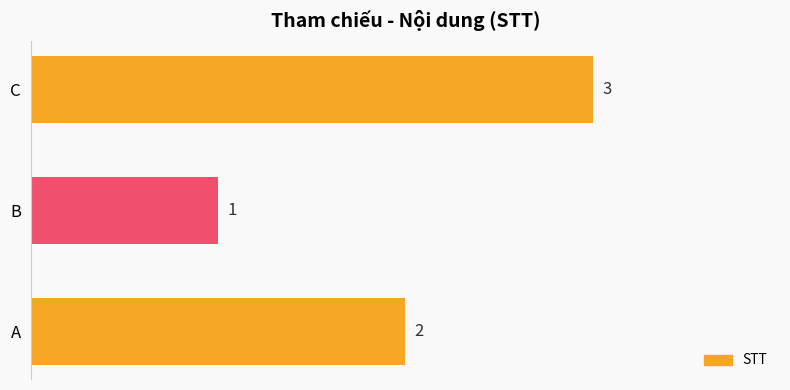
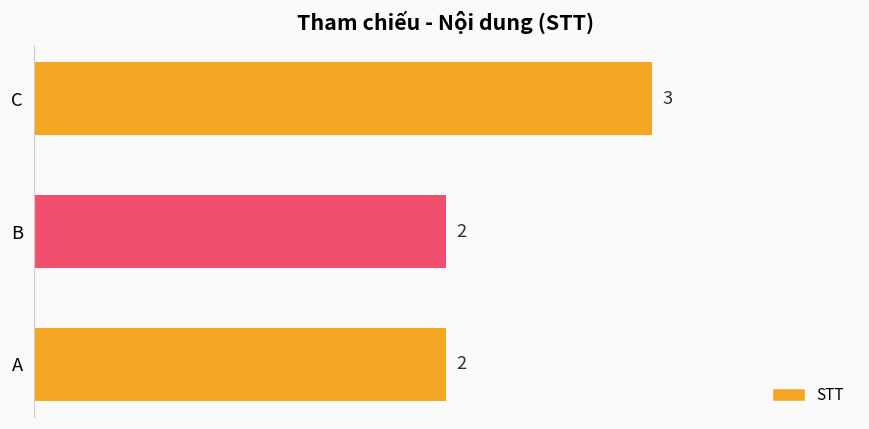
  {
    "C": 3,
-   "B": 1,
+   "B": 2,
    "A": 2
  }
